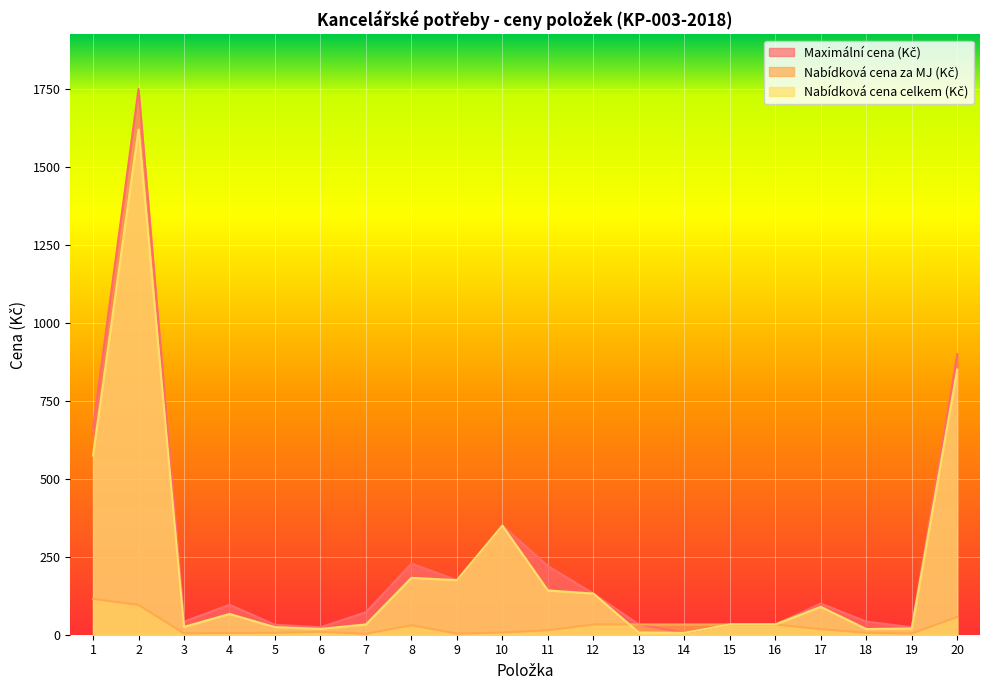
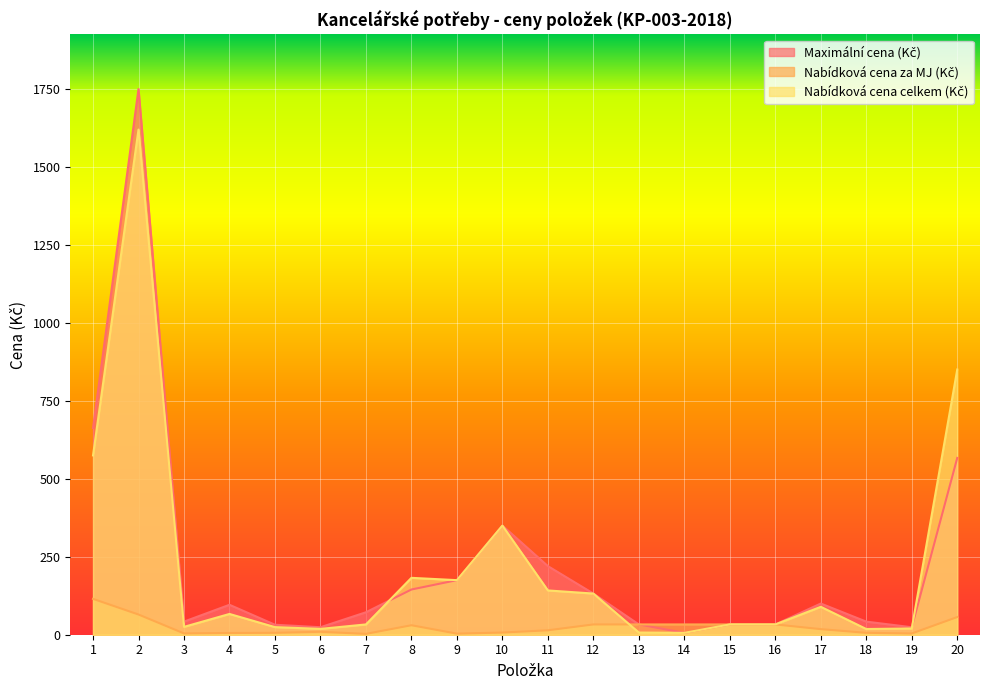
  {
    "Maximální cena (Kč)": {
      "1": 660,
      "2": 1750,
      "3": 40,
      "4": 100,
      "7": 70,
-     "8": 230,
+     "8": 150,
      "11": 220,
      "17": 100,
      "18": 40,
-     "20": 900
+     "20": 570
    },
    "Nabídková cena za MJ (Kč)": {
      "1": 120,
-     "2": 100,
+     "2": 60,
      "3": 0,
      "4": 10,
      "5": 10,
      "6": 10,
      "7": 0,
      "8": 30,
      "9": 0,
      "10": 10,
      "11": 10,
      "12": 30,
      "14": 30,
      "17": 20,
      "18": 10,
      "19": 0,
      "20": 60
    },
    "Nabídková cena celkem (Kč)": {
      "1": 580,
      "2": 1620,
      "3": 30,
      "4": 70,
      "7": 30,
      "8": 180,
      "11": 140,
      "13": 10,
      "17": 90,
      "18": 20,
      "20": 850
    }
  }
